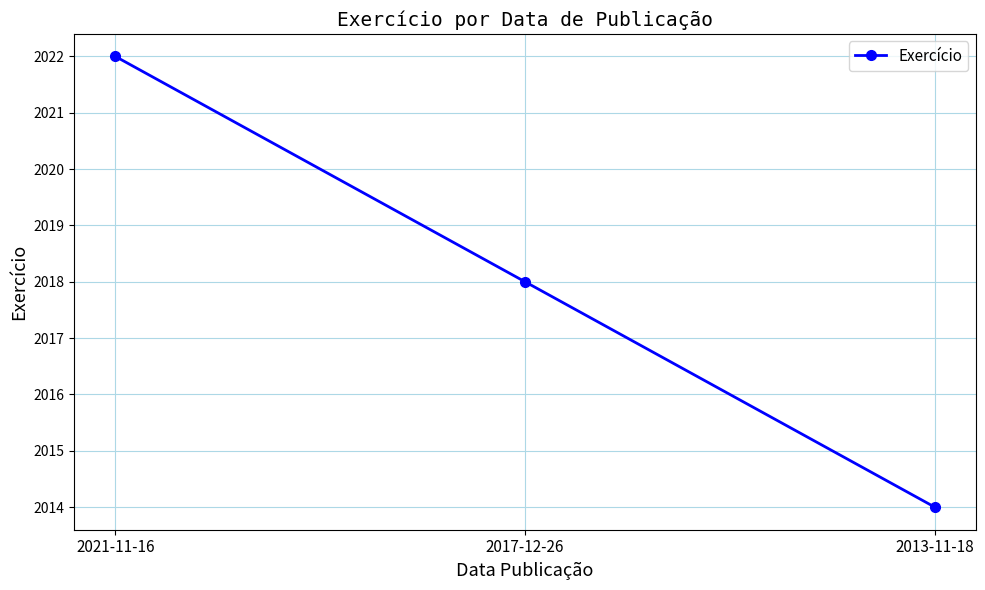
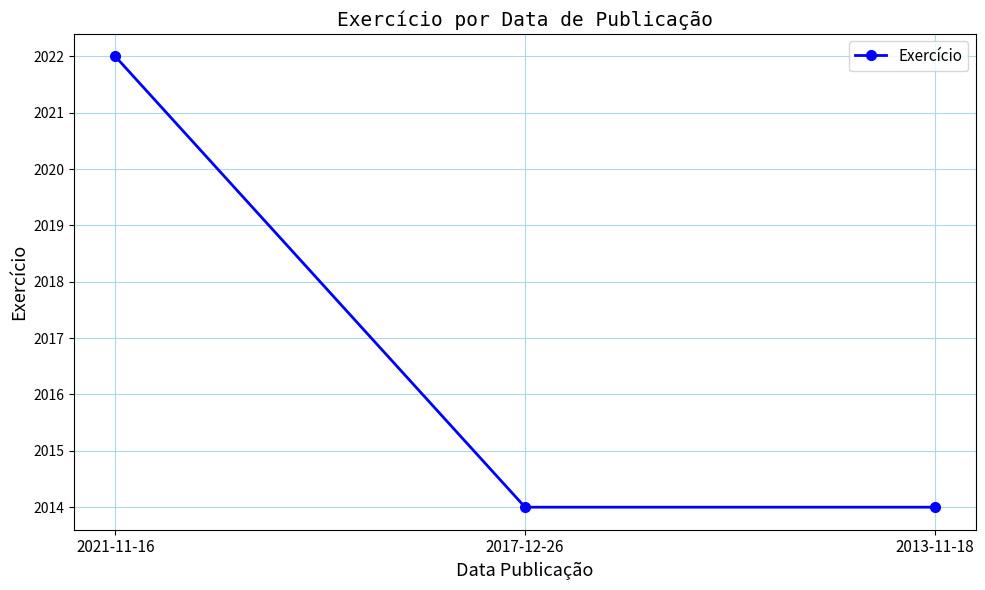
  {
    "2021-11-16": 2022,
-   "2017-12-26": 2018,
+   "2017-12-26": 2014,
    "2013-11-18": 2014
  }
